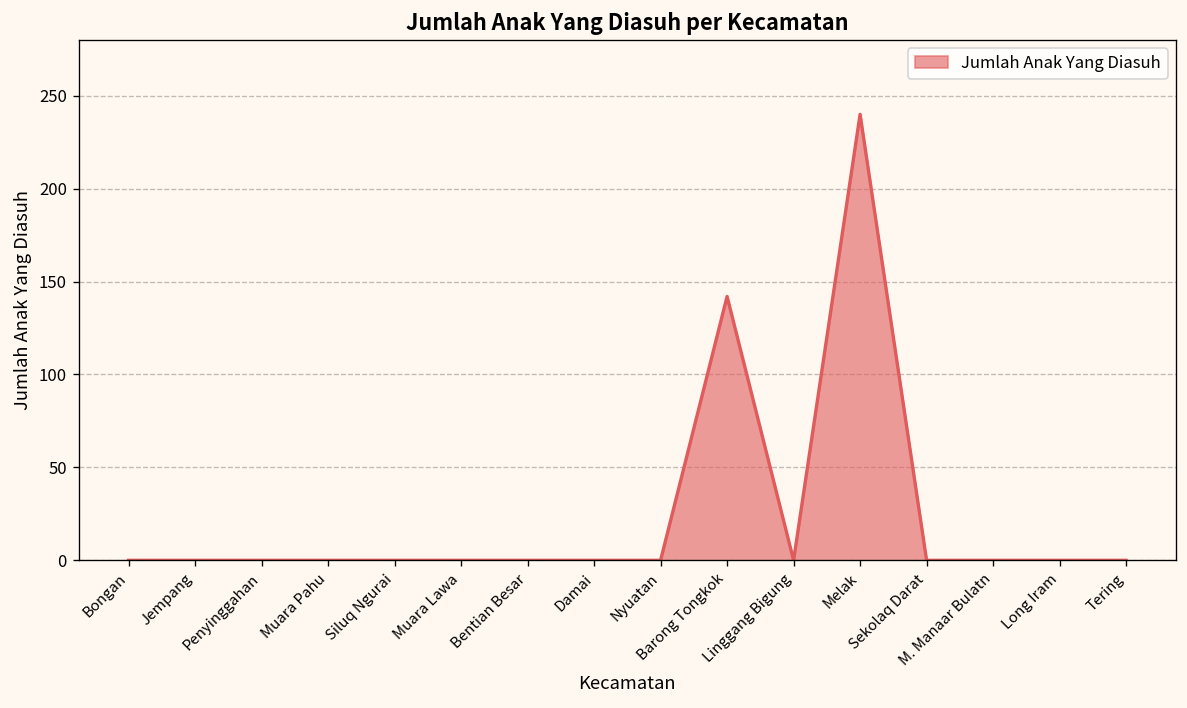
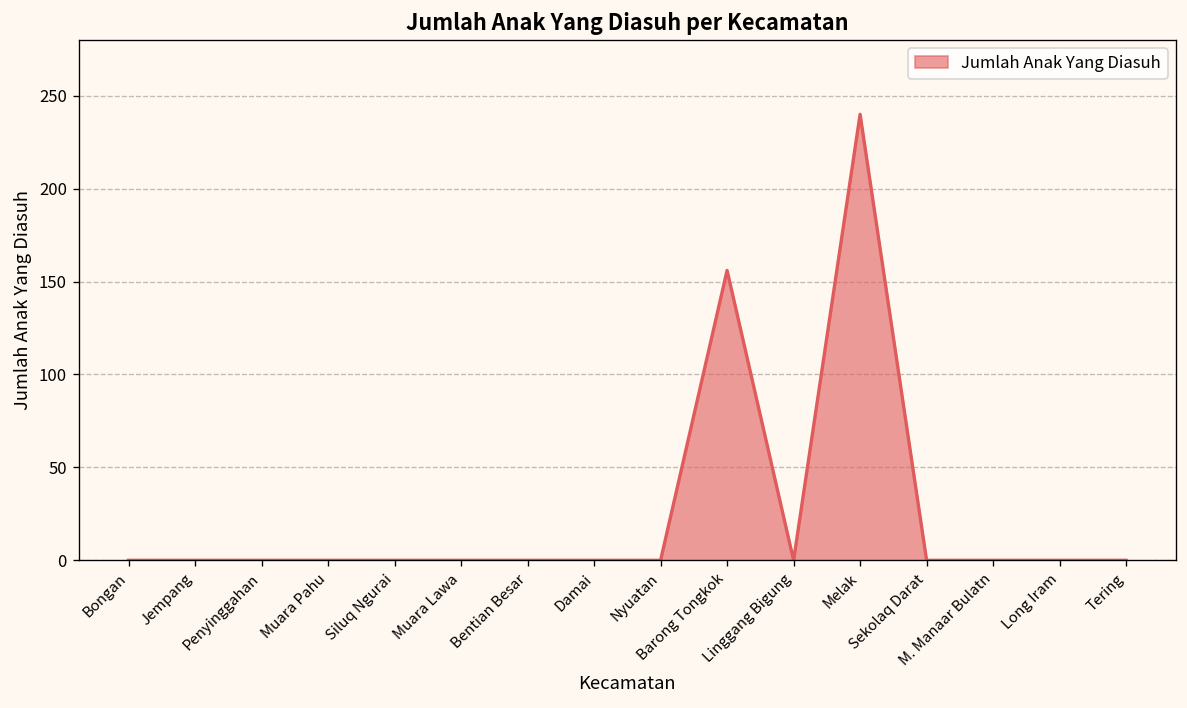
  {
    "Bongan": 0,
    "Jempang": 0,
    "Penyinggahan": 0,
    "Muara Pahu": 0,
    "Siluq Ngurai": 0,
    "Muara Lawa": 0,
    "Bentian Besar": 0,
    "Damai": 0,
    "Nyuatan": 0,
-   "Barong Tongkok": 142,
+   "Barong Tongkok": 156,
    "Linggang Bigung": 0,
    "Melak": 240,
    "Sekolaq Darat": 0,
    "M. Manaar Bulatn": 0,
    "Long Iram": 0,
    "Tering": 0
  }
